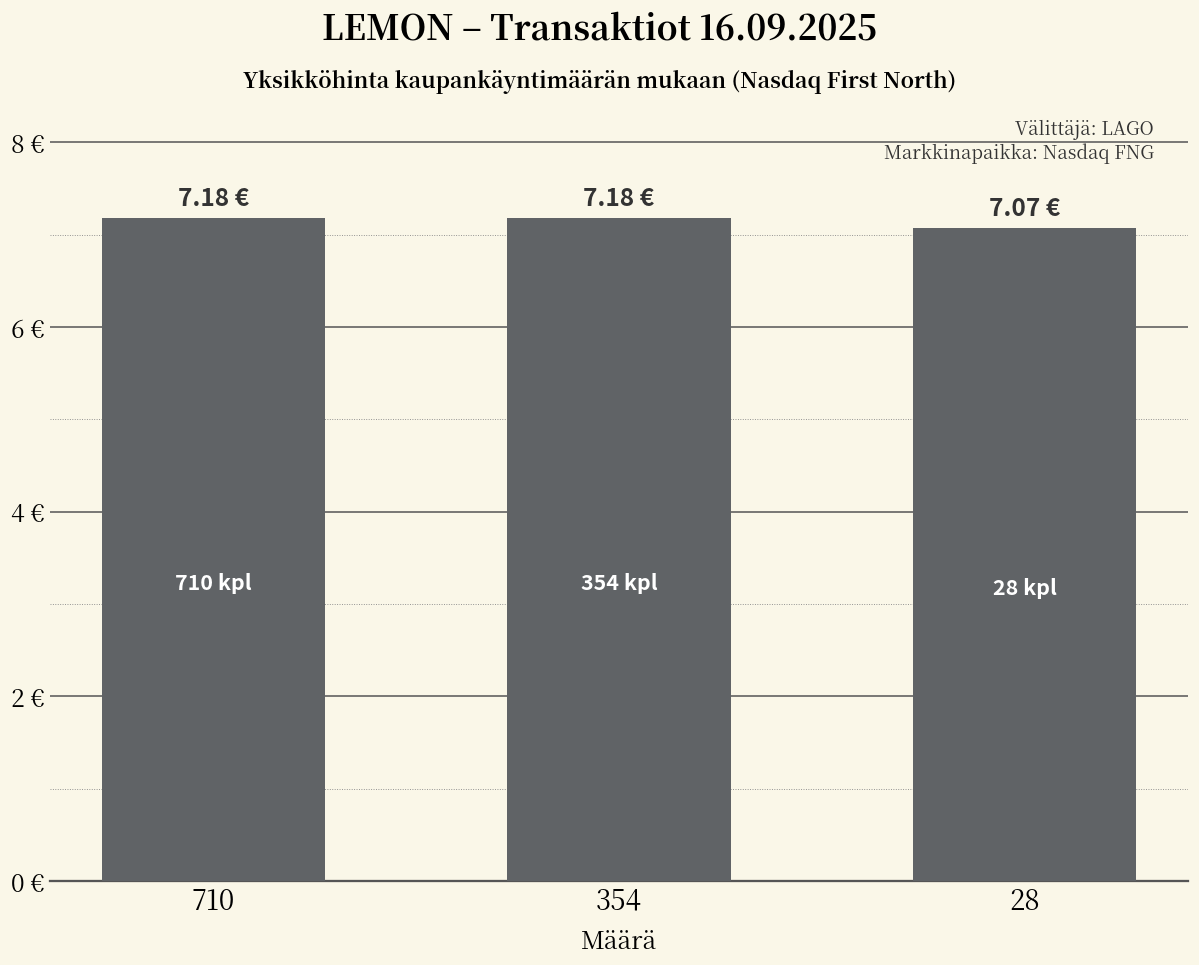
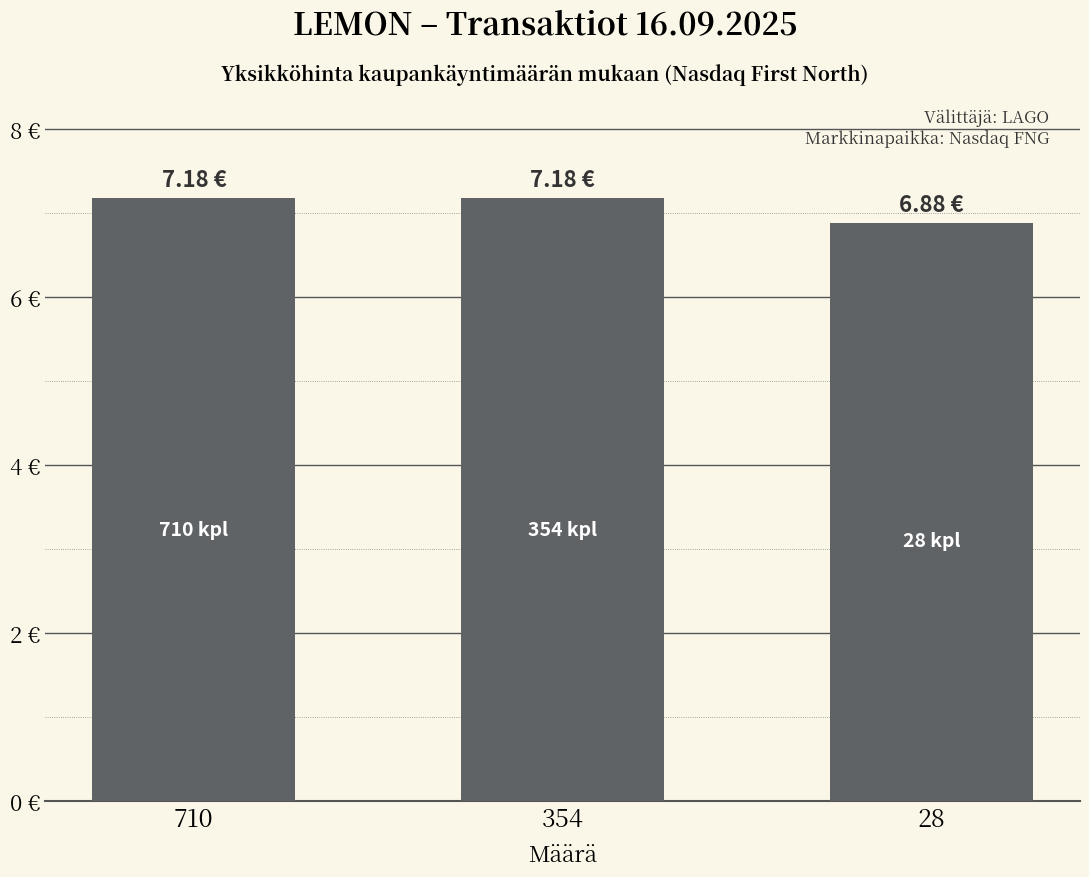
  {
    "710": 7.18,
    "354": 7.18,
-   "28": 7.07
+   "28": 6.88
  }
